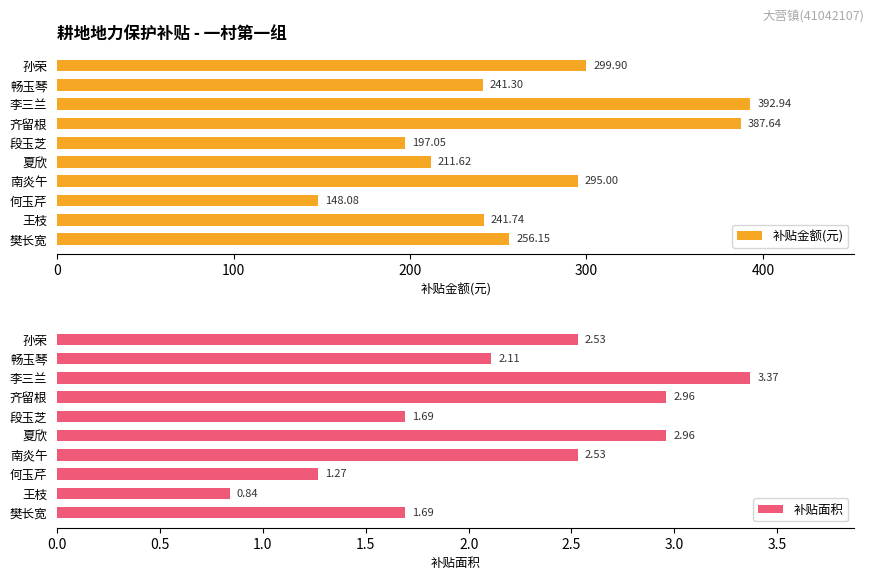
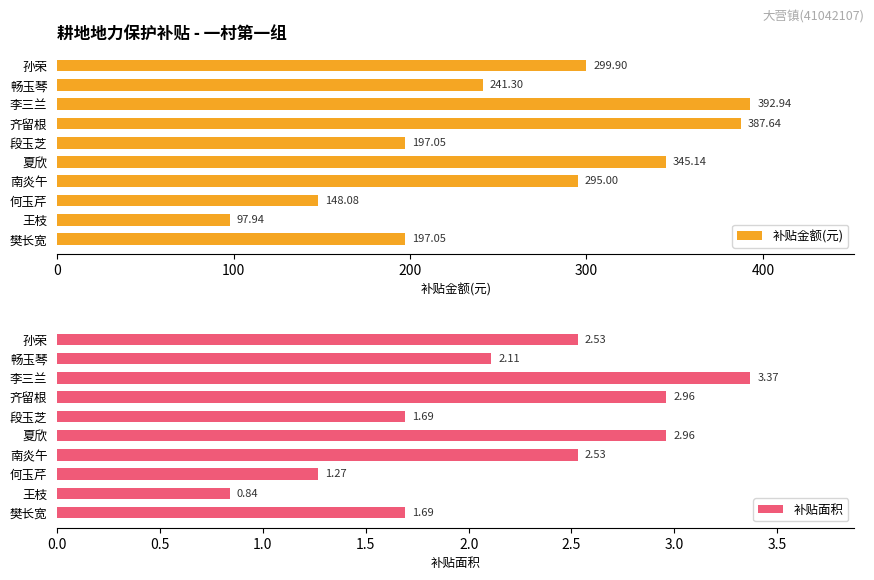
  {
    "耕地地力保护补贴 - 一村第一组": {
      "孙荣": 299.90,
      "畅玉琴": 241.30,
      "李三兰": 392.94,
      "齐留根": 387.64,
      "段玉芝": 197.05,
-     "夏欣": 211.62,
+     "夏欣": 345.14,
      "南炎午": 295.00,
      "何玉芹": 148.08,
-     "王枝": 241.74,
-     "樊长宽": 256.15
+     "王枝": 97.94,
+     "樊长宽": 197.05
    }
  }
